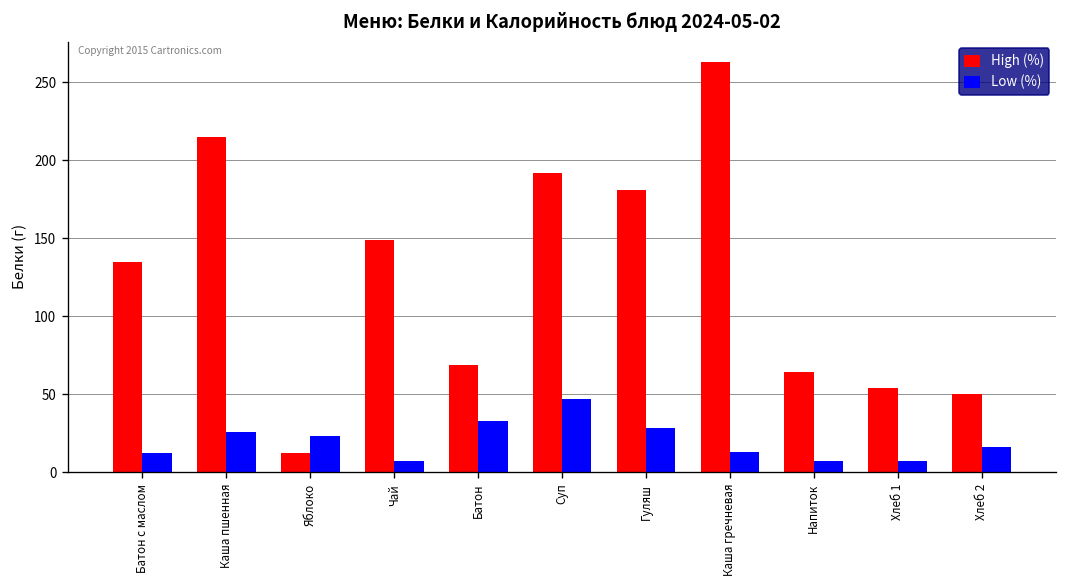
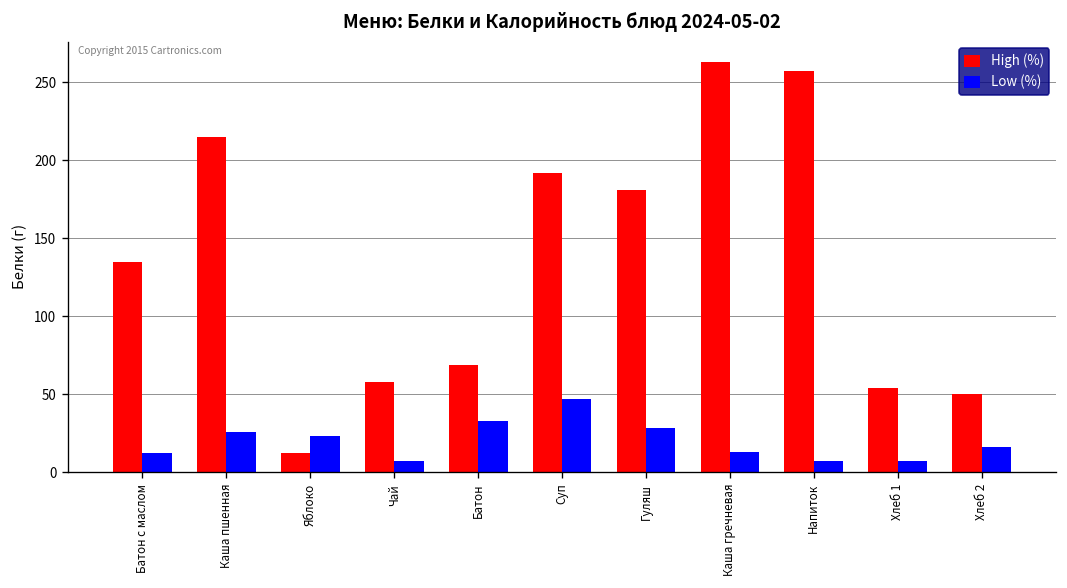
  {
    "High (%)": {
      "Батон с маслом": 135,
      "Каша пшенная": 215,
      "Яблоко": 12,
-     "Чай": 149,
+     "Чай": 58,
      "Батон": 69,
      "Суп": 192,
      "Гуляш": 181,
      "Каша гречневая": 263,
-     "Напиток": 64,
+     "Напиток": 257,
      "Хлеб 1": 54,
      "Хлеб 2": 50
    },
    "Low (%)": {
      "Батон с маслом": 12,
      "Каша пшенная": 26,
      "Яблоко": 23,
      "Чай": 7,
      "Батон": 33,
      "Суп": 47,
      "Гуляш": 28,
      "Каша гречневая": 13,
      "Напиток": 7,
      "Хлеб 1": 7,
      "Хлеб 2": 16
    }
  }
